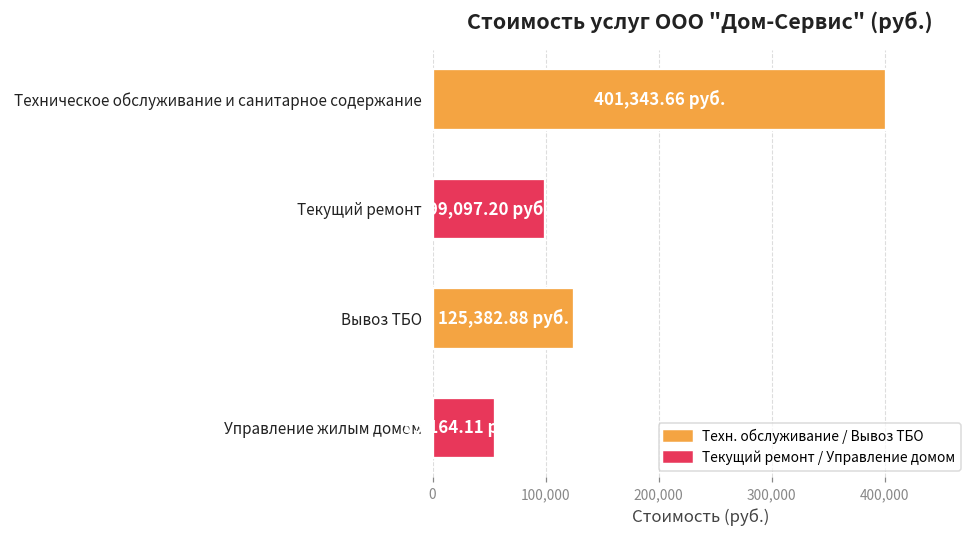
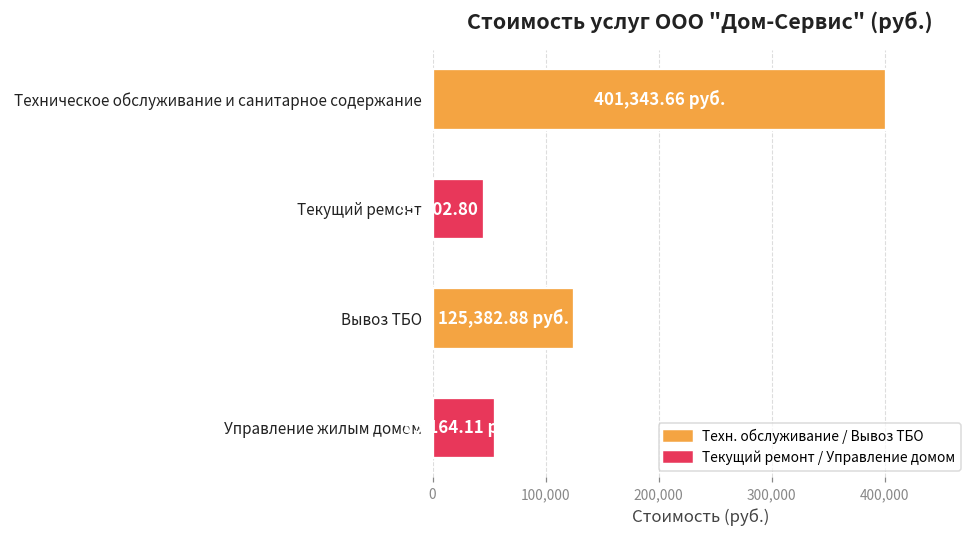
  {
-   "Текущий ремонт": "99,000",
+   "Текущий ремонт": "45,000",
    "Управление жилым домом": "55,000"
  }
